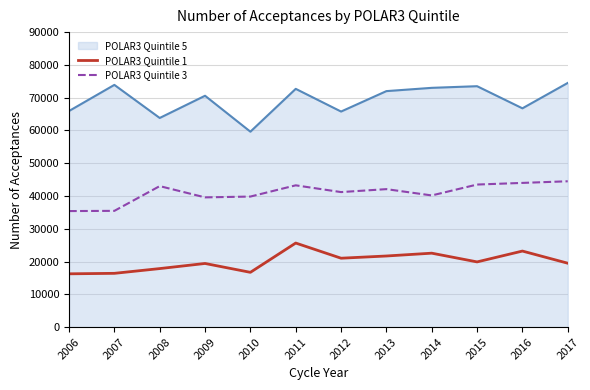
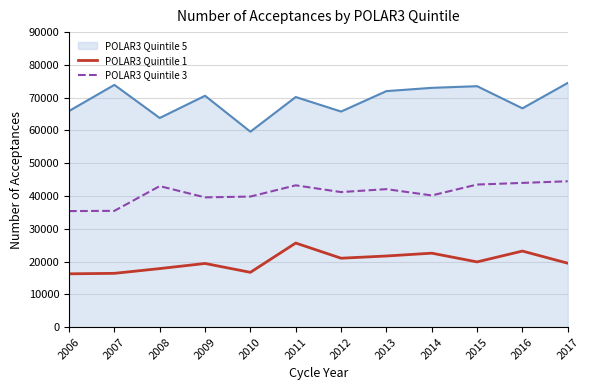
  {
    "POLAR3 Quintile 5": {
      "2006": 66000,
      "2007": 74000,
      "2008": 64000,
      "2009": 71000,
      "2010": 60000,
-     "2011": 73000,
+     "2011": 70000,
      "2012": 66000,
      "2013": 72000,
      "2014": 73000,
      "2015": 74000,
      "2016": 67000,
      "2017": 75000
    },
    "POLAR3 Quintile 1": {
      "2006": 16000,
      "2007": 16000,
      "2008": 18000,
      "2009": 19000,
      "2010": 17000,
      "2011": 26000,
      "2012": 21000,
      "2013": 22000,
      "2014": 23000,
      "2015": 20000,
      "2016": 23000,
      "2017": 20000
    },
    "POLAR3 Quintile 3": {
      "2006": 35000,
      "2007": 35000,
      "2008": 43000,
      "2009": 40000,
      "2010": 40000,
      "2011": 43000,
      "2012": 41000,
      "2013": 42000,
      "2014": 40000,
      "2015": 44000,
      "2016": 44000,
      "2017": 45000
    }
  }
